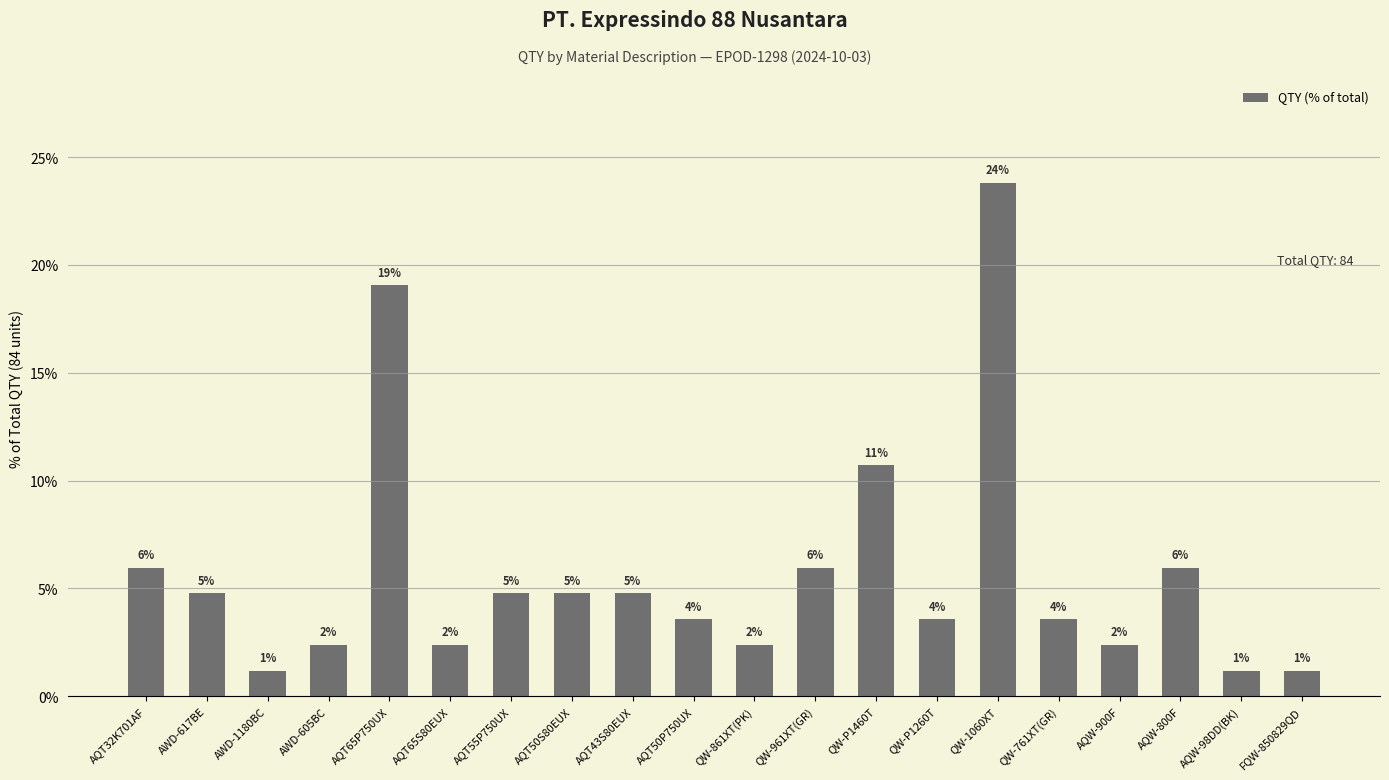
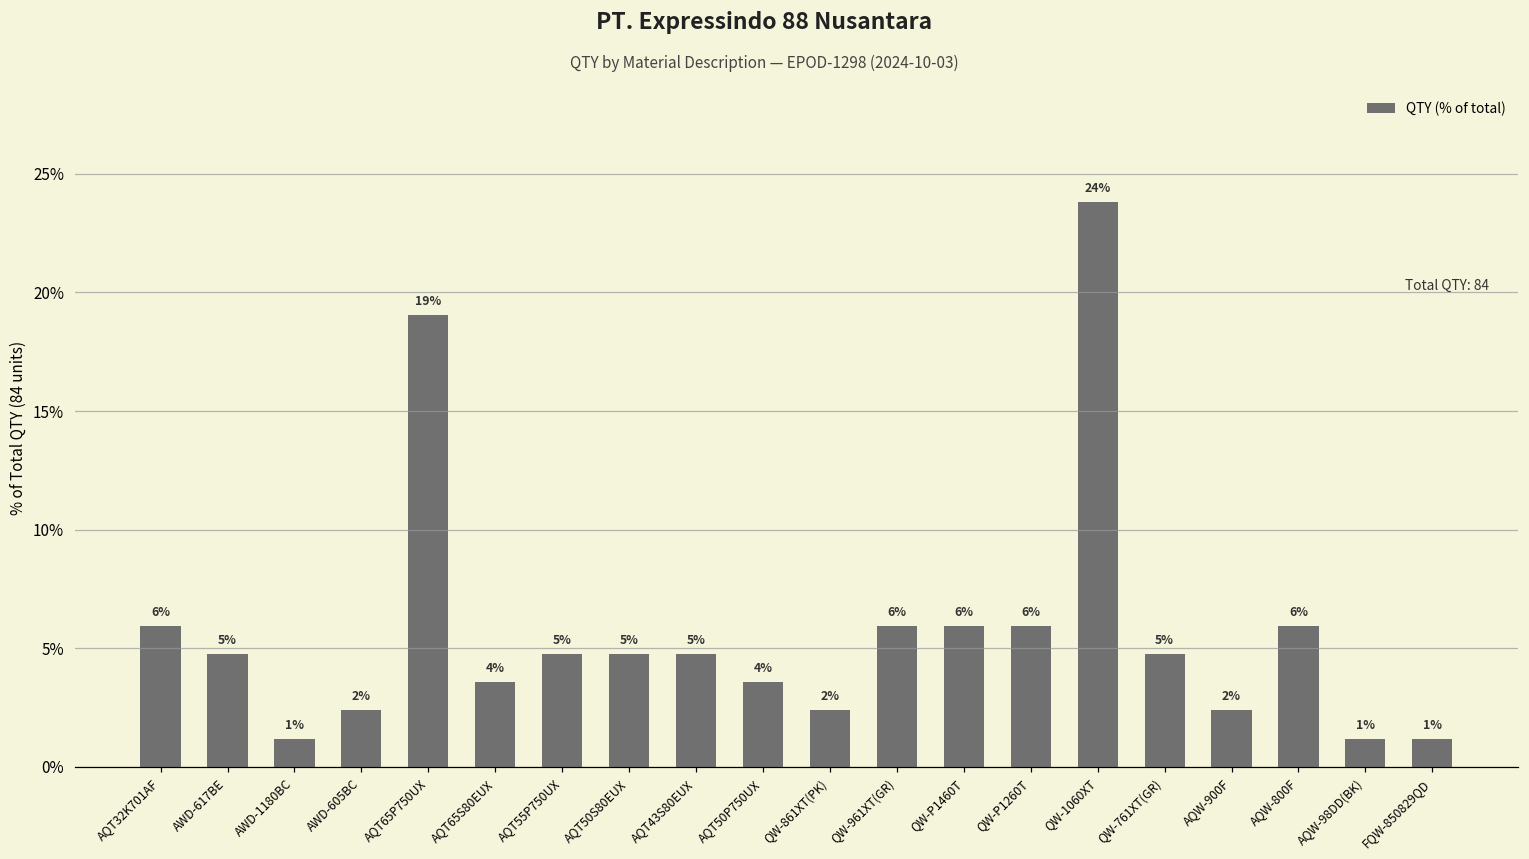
  {
    "AQT32K701AF": "6%",
    "AWD-617BE": "5%",
    "AWD-1180BC": "1%",
    "AWD-605BC": "2%",
    "AQT65P750UX": "19%",
-   "AQT65S80EUX": "2%",
+   "AQT65S80EUX": "4%",
    "AQT55P750UX": "5%",
    "AQT50S80EUX": "5%",
    "AQT43S80EUX": "5%",
    "AQT50P750UX": "4%",
    "QW-861XT(PK)": "2%",
    "QW-961XT(GR)": "6%",
-   "QW-P1460T": "11%",
-   "QW-P1260T": "4%",
+   "QW-P1460T": "6%",
+   "QW-P1260T": "6%",
    "QW-1060XT": "24%",
-   "QW-761XT(GR)": "4%",
+   "QW-761XT(GR)": "5%",
    "AQW-900F": "2%",
    "AQW-800F": "6%",
    "AQW-98DD(BK)": "1%",
    "FQW-850829QD": "1%"
  }
